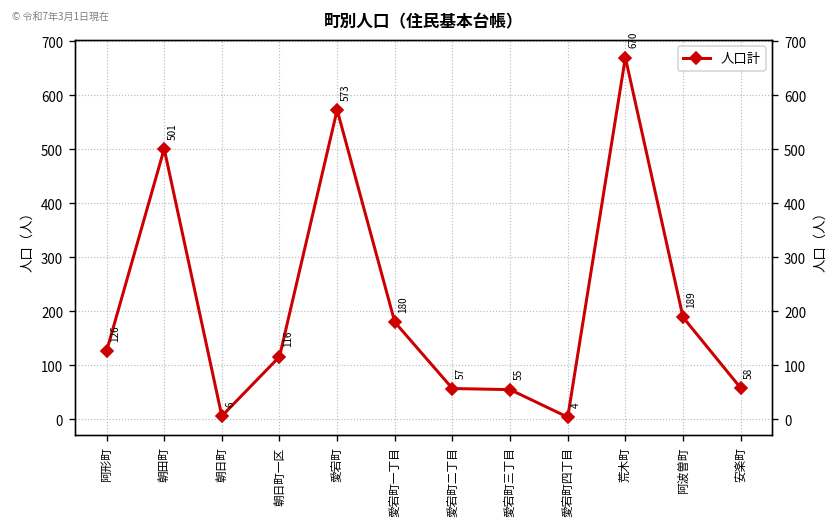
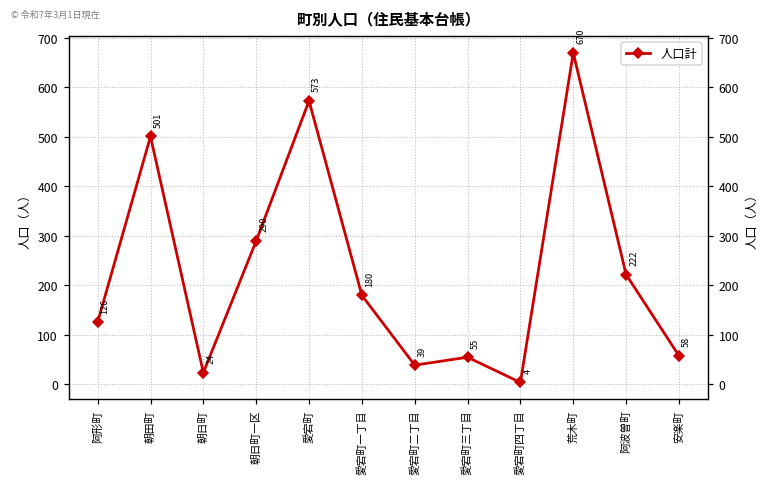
  {
    "阿形町": 126,
    "朝田町": 501,
-   "朝日町": 6,
-   "朝日町一区": 116,
+   "朝日町": 24,
+   "朝日町一区": 290,
    "愛宕町": 573,
    "愛宕町一丁目": 180,
-   "愛宕町二丁目": 57,
+   "愛宕町二丁目": 39,
    "愛宕町三丁目": 55,
    "愛宕町四丁目": 4,
    "荒木町": 670,
-   "阿波曽町": 189,
+   "阿波曽町": 222,
    "安楽町": 58
  }
